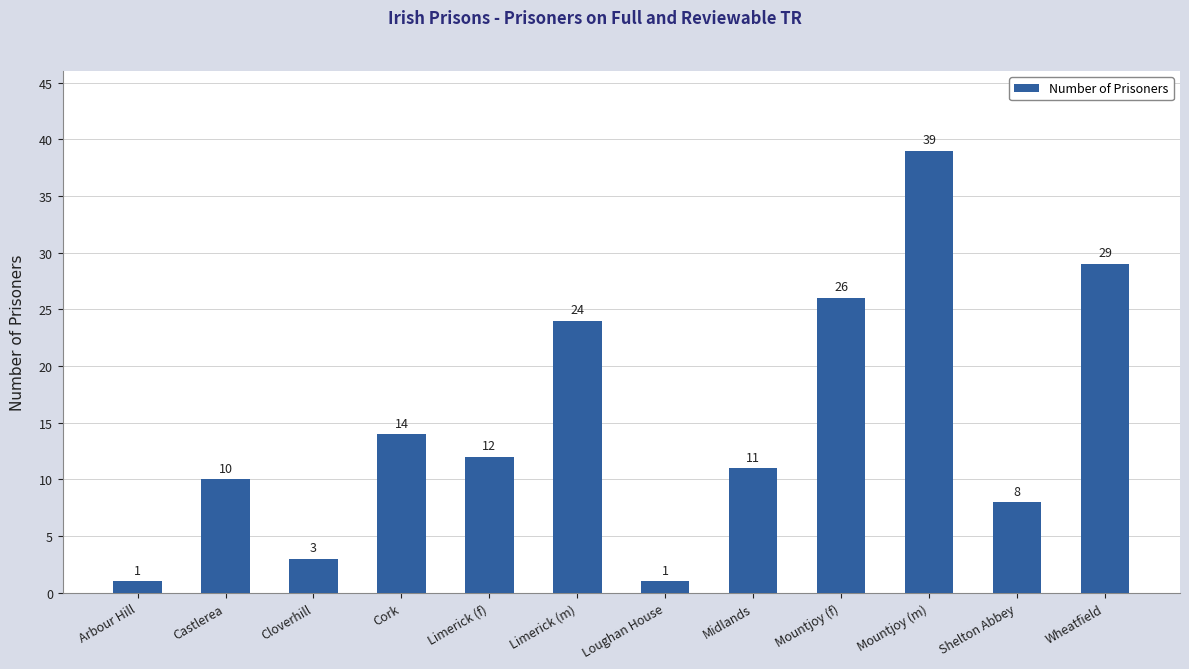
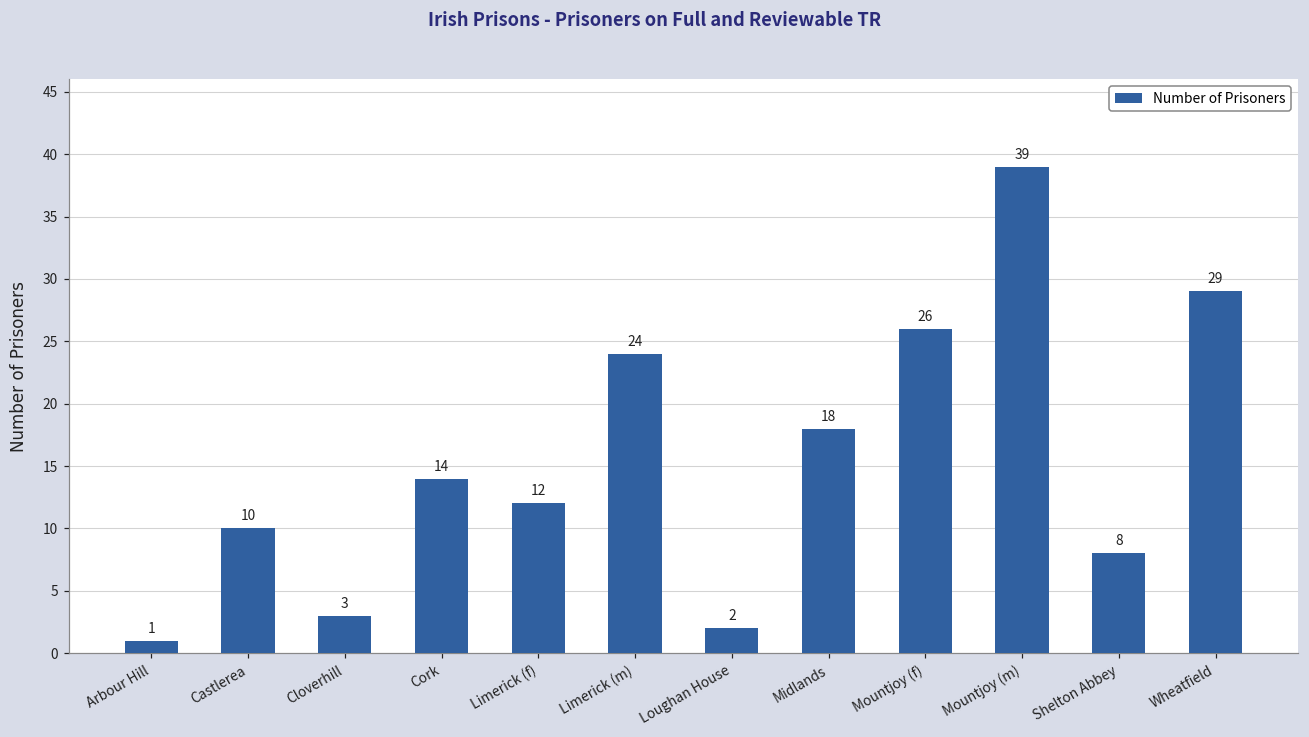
  {
    "Arbour Hill": 1,
    "Castlerea": 10,
    "Cloverhill": 3,
    "Cork": 14,
    "Limerick (f)": 12,
    "Limerick (m)": 24,
-   "Loughan House": 1,
-   "Midlands": 11,
+   "Loughan House": 2,
+   "Midlands": 18,
    "Mountjoy (f)": 26,
    "Mountjoy (m)": 39,
    "Shelton Abbey": 8,
    "Wheatfield": 29
  }
